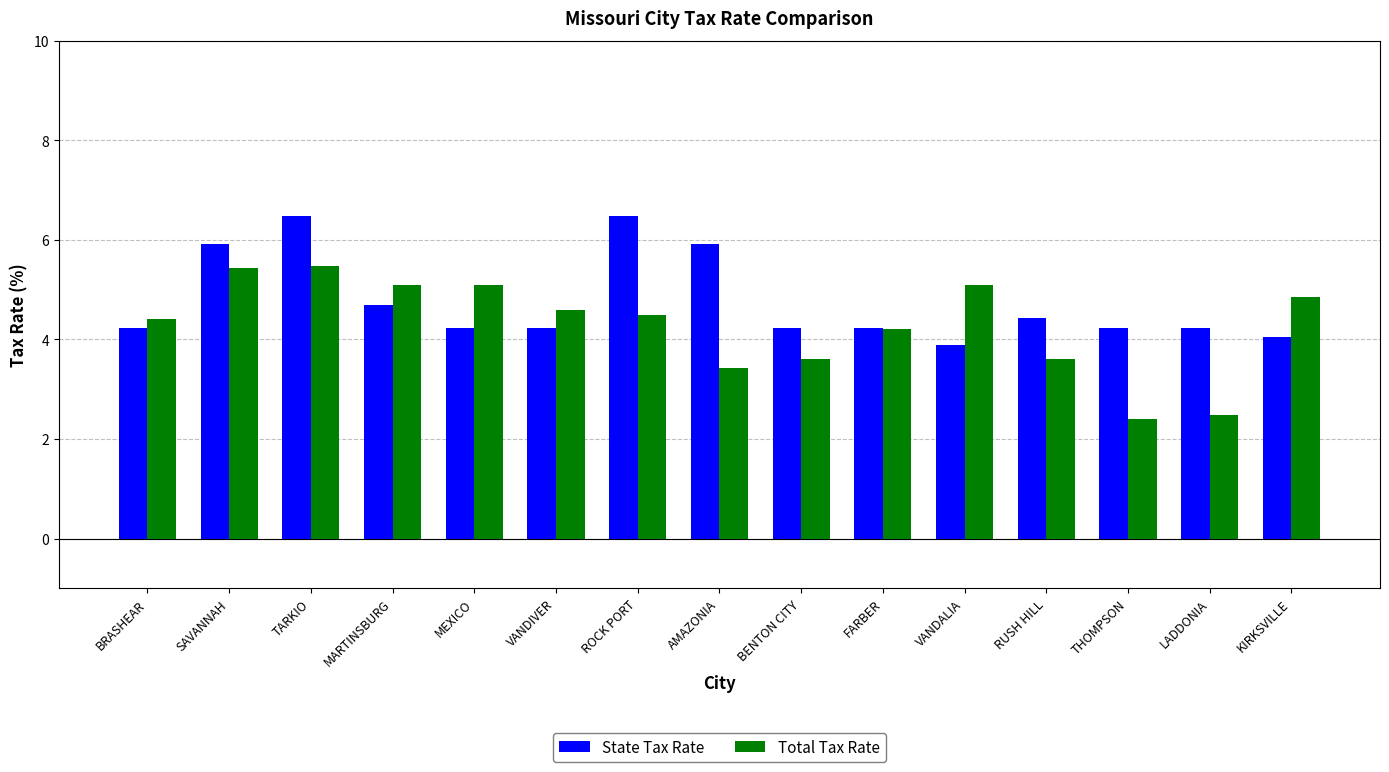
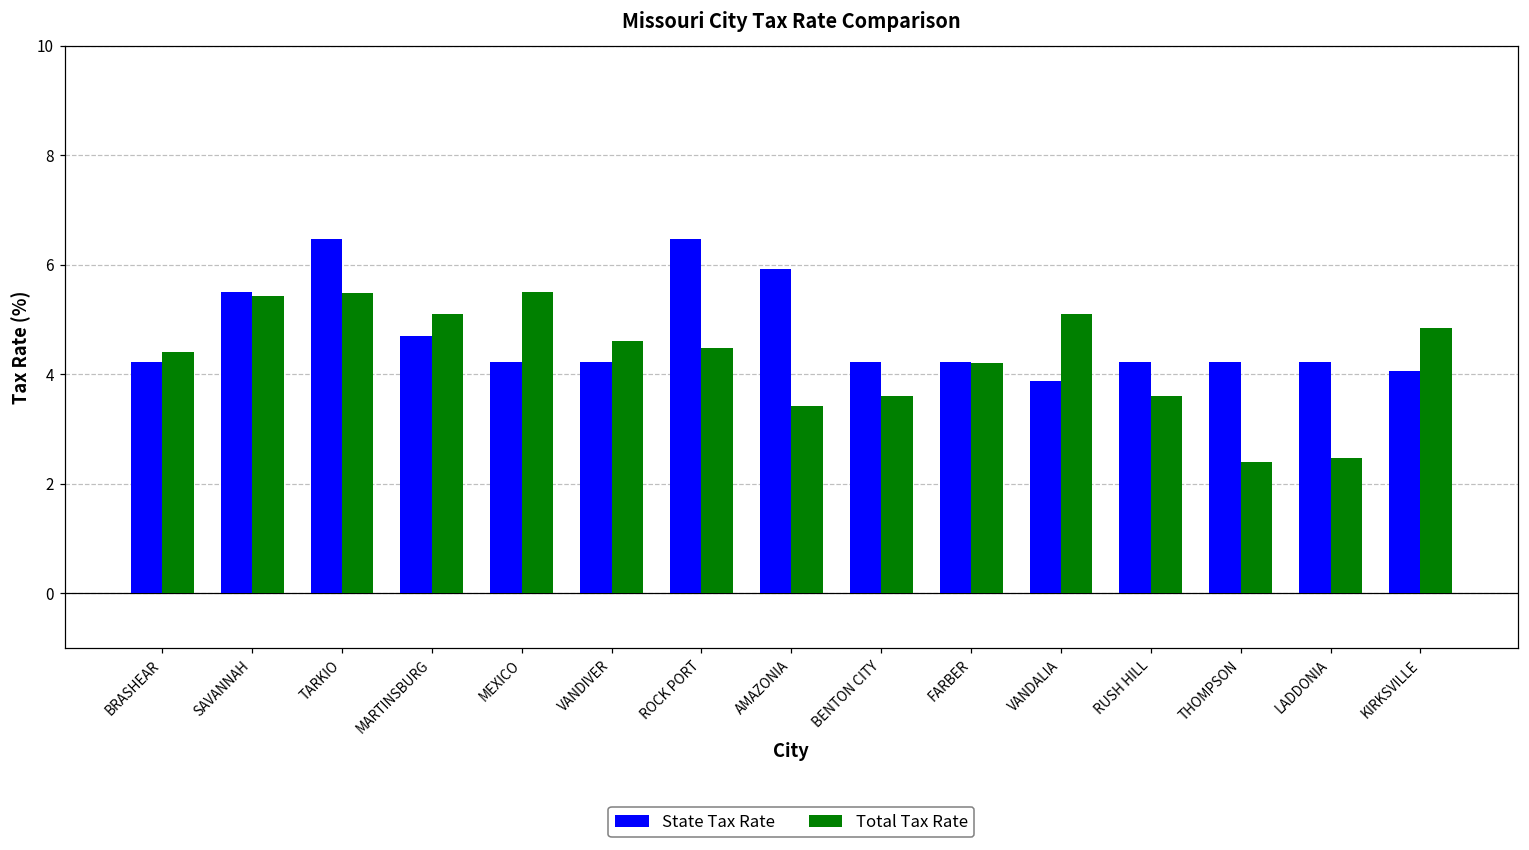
  {
    "State Tax Rate": {
      "BRASHEAR": 4.2,
-     "SAVANNAH": 5.9,
+     "SAVANNAH": 5.5,
      "TARKIO": 6.5,
      "MARTINSBURG": 4.7,
      "MEXICO": 4.2,
      "VANDIVER": 4.2,
      "ROCK PORT": 6.5,
      "AMAZONIA": 5.9,
      "BENTON CITY": 4.2,
      "FARBER": 4.2,
      "VANDALIA": 3.9,
-     "RUSH HILL": 4.4,
+     "RUSH HILL": 4.2,
      "THOMPSON": 4.2,
      "LADDONIA": 4.2,
      "KIRKSVILLE": 4.1
    },
    "Total Tax Rate": {
      "BRASHEAR": 4.4,
      "SAVANNAH": 5.4,
      "TARKIO": 5.5,
      "MARTINSBURG": 5.1,
-     "MEXICO": 5.1,
+     "MEXICO": 5.5,
      "VANDIVER": 4.6,
      "ROCK PORT": 4.5,
      "AMAZONIA": 3.4,
      "BENTON CITY": 3.6,
      "FARBER": 4.2,
      "VANDALIA": 5.1,
      "RUSH HILL": 3.6,
      "THOMPSON": 2.4,
      "LADDONIA": 2.5,
      "KIRKSVILLE": 4.9
    }
  }
